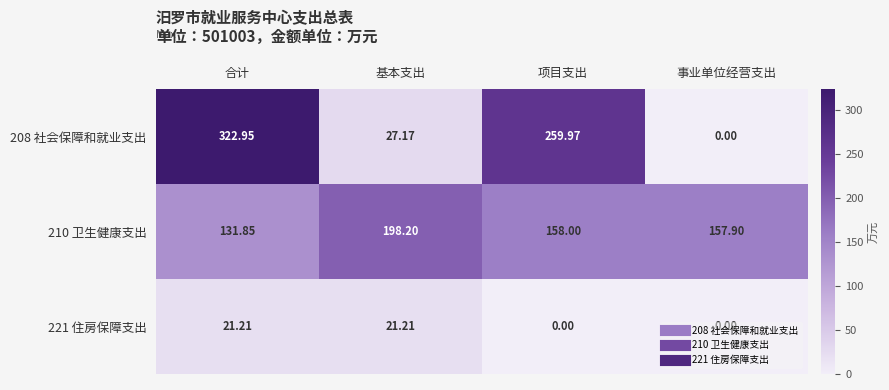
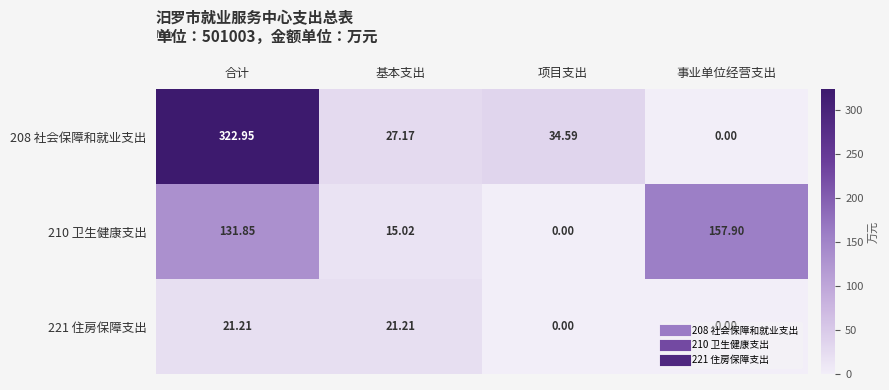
  {
    "208 社会保障和就业支出": {
      "合计": 322.95,
      "基本支出": 27.17,
-     "项目支出": 259.97,
+     "项目支出": 34.59,
      "事业单位经营支出": 0.00
    },
    "210 卫生健康支出": {
      "合计": 131.85,
-     "基本支出": 198.20,
-     "项目支出": 158.00,
+     "基本支出": 15.02,
+     "项目支出": 0.00,
      "事业单位经营支出": 157.90
    },
    "221 住房保障支出": {
      "合计": 21.21,
      "基本支出": 21.21,
      "项目支出": 0.00
    }
  }
